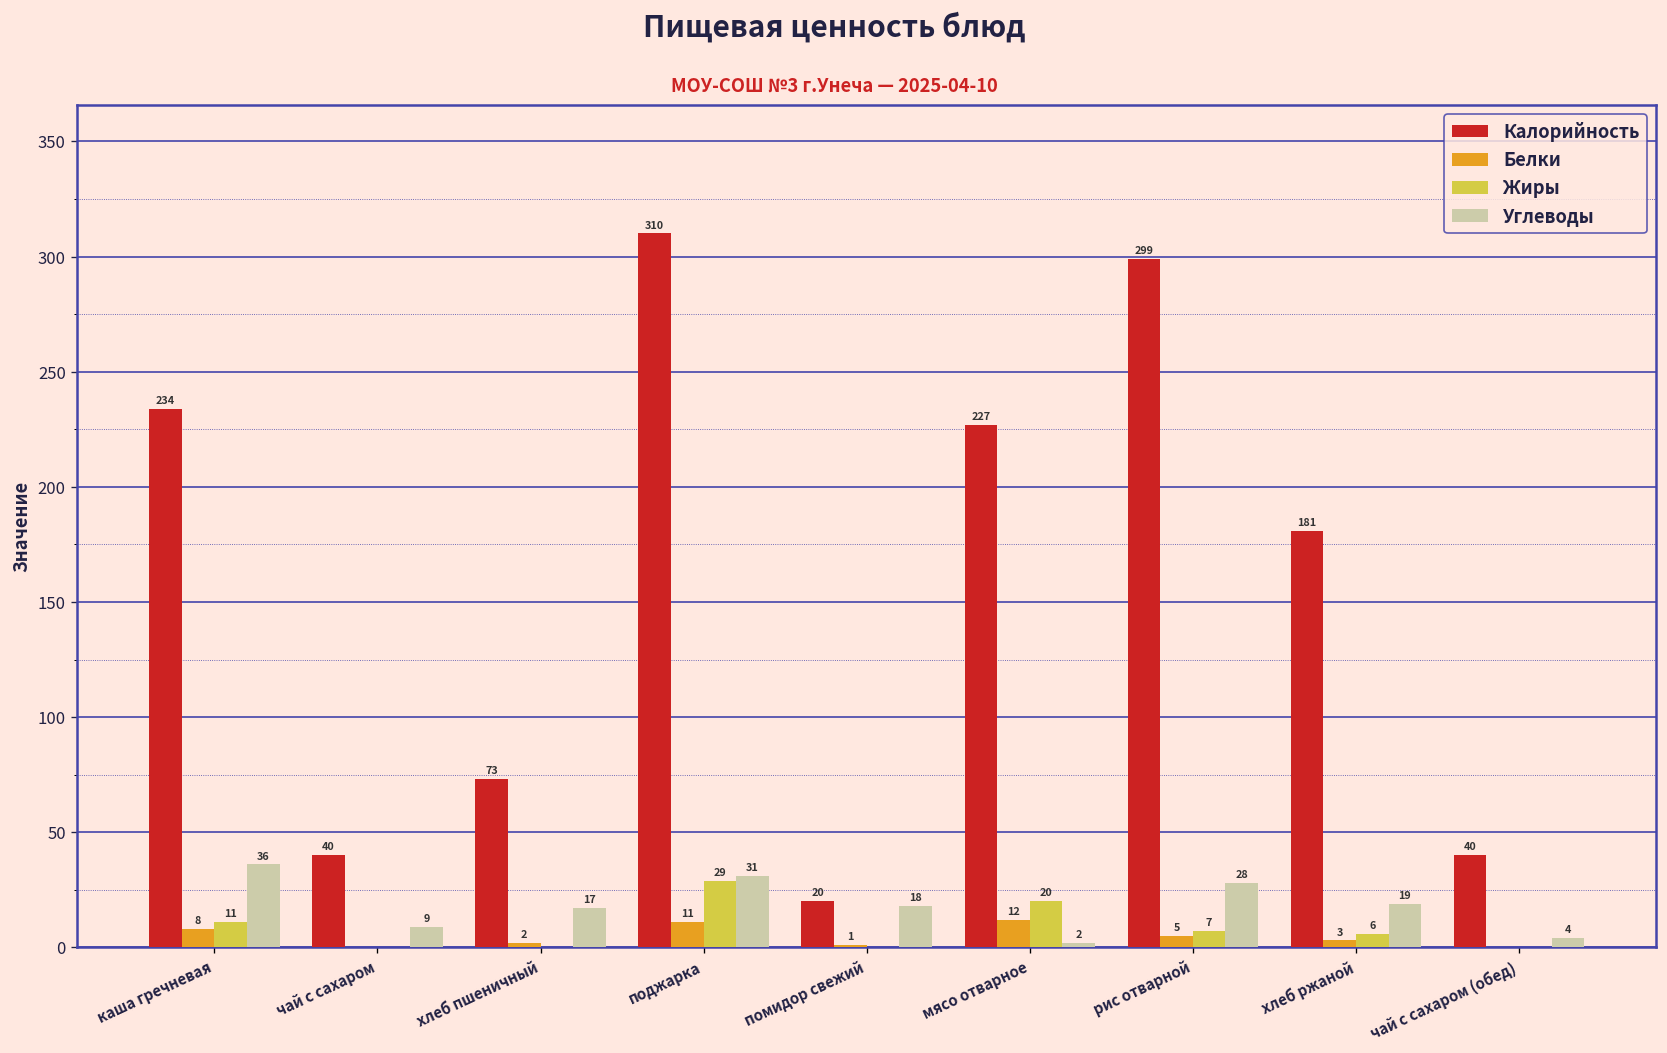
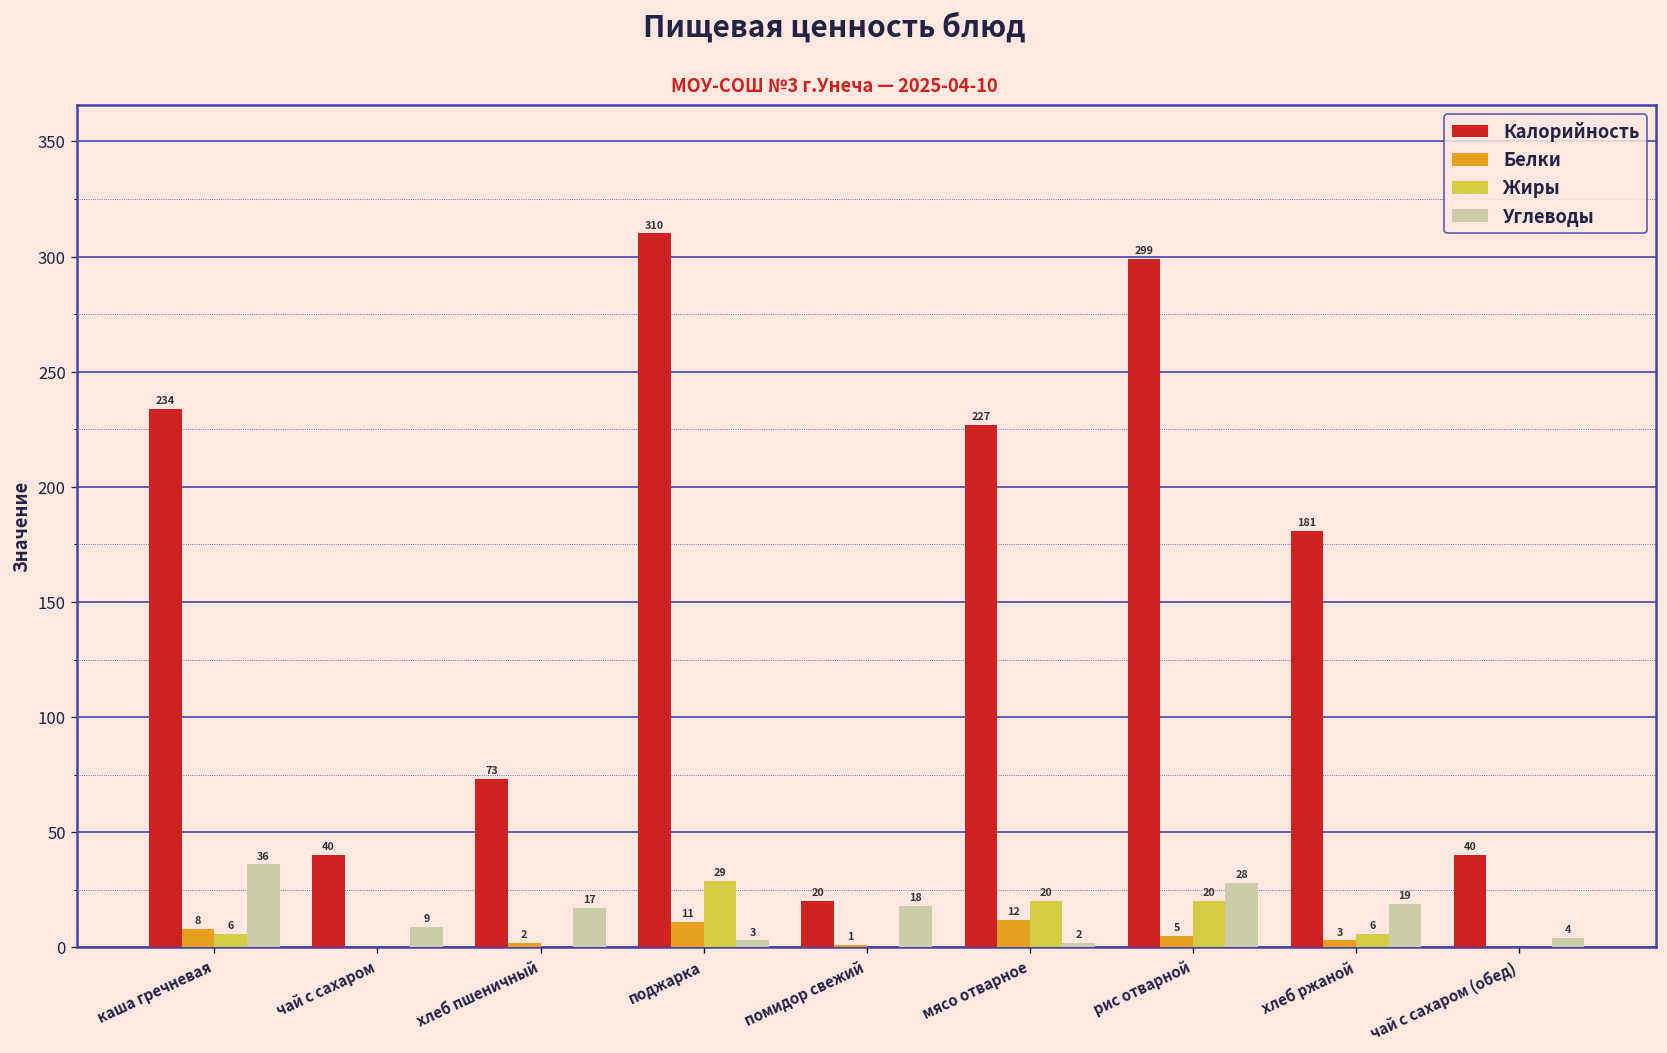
  {
    "Калорийность": {
      "каша гречневая": 234,
      "чай с сахаром": 40,
      "хлеб пшеничный": 73,
      "поджарка": 310,
      "помидор свежий": 20,
      "мясо отварное": 227,
      "рис отварной": 299,
      "хлеб ржаной": 181,
      "чай с сахаром (обед)": 40
    },
    "Белки": {
      "каша гречневая": 8,
      "хлеб пшеничный": 2,
      "поджарка": 11,
      "помидор свежий": 1,
      "мясо отварное": 12,
      "рис отварной": 5,
      "хлеб ржаной": 3
    },
    "Жиры": {
-     "каша гречневая": 11,
+     "каша гречневая": 6,
      "поджарка": 29,
      "мясо отварное": 20,
-     "рис отварной": 7,
+     "рис отварной": 20,
      "хлеб ржаной": 6
    },
    "Углеводы": {
      "каша гречневая": 36,
      "чай с сахаром": 9,
      "хлеб пшеничный": 17,
-     "поджарка": 31,
+     "поджарка": 3,
      "помидор свежий": 18,
      "мясо отварное": 2,
      "рис отварной": 28,
      "хлеб ржаной": 19,
      "чай с сахаром (обед)": 4
    }
  }
